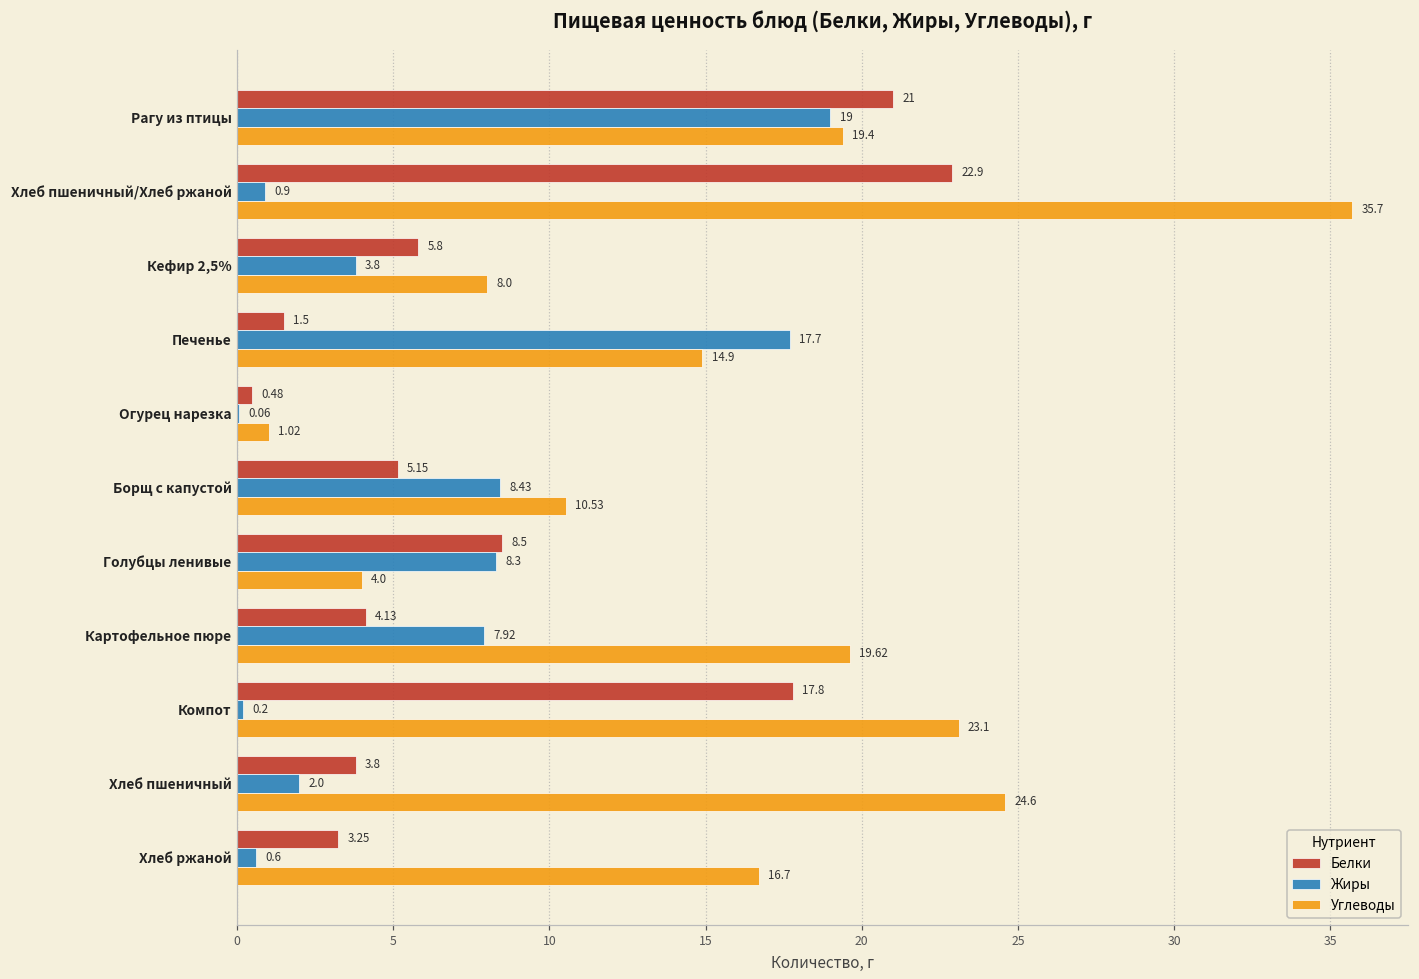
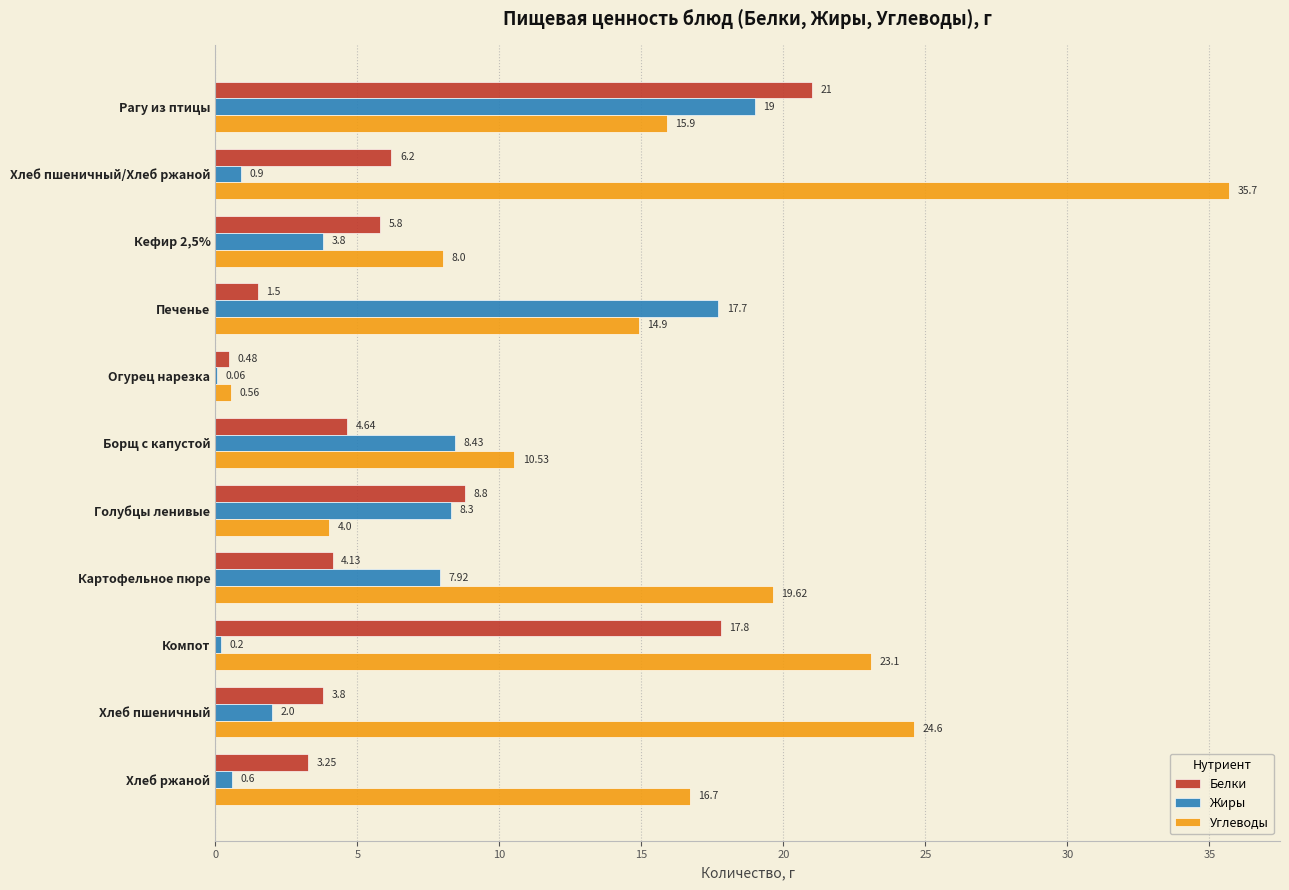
  {
    "Белки": {
      "Рагу из птицы": 21,
-     "Хлеб пшеничный/Хлеб ржаной": 22.9,
+     "Хлеб пшеничный/Хлеб ржаной": 6.2,
      "Кефир 2,5%": 5.8,
      "Печенье": 1.5,
      "Огурец нарезка": 0.48,
-     "Борщ с капустой": 5.15,
-     "Голубцы ленивые": 8.5,
+     "Борщ с капустой": 4.64,
+     "Голубцы ленивые": 8.8,
      "Картофельное пюре": 4.13,
      "Компот": 17.8,
      "Хлеб пшеничный": 3.8,
      "Хлеб ржаной": 3.25
    },
    "Жиры": {
      "Рагу из птицы": 19,
      "Хлеб пшеничный/Хлеб ржаной": 0.9,
      "Кефир 2,5%": 3.8,
      "Печенье": 17.7,
      "Огурец нарезка": 0.06,
      "Борщ с капустой": 8.43,
      "Голубцы ленивые": 8.3,
      "Картофельное пюре": 7.92,
      "Компот": 0.2,
      "Хлеб пшеничный": 2.0,
      "Хлеб ржаной": 0.6
    },
    "Углеводы": {
-     "Рагу из птицы": 19.4,
+     "Рагу из птицы": 15.9,
      "Хлеб пшеничный/Хлеб ржаной": 35.7,
      "Кефир 2,5%": 8.0,
      "Печенье": 14.9,
-     "Огурец нарезка": 1.02,
+     "Огурец нарезка": 0.56,
      "Борщ с капустой": 10.53,
      "Голубцы ленивые": 4.0,
      "Картофельное пюре": 19.62,
      "Компот": 23.1,
      "Хлеб пшеничный": 24.6,
      "Хлеб ржаной": 16.7
    }
  }
